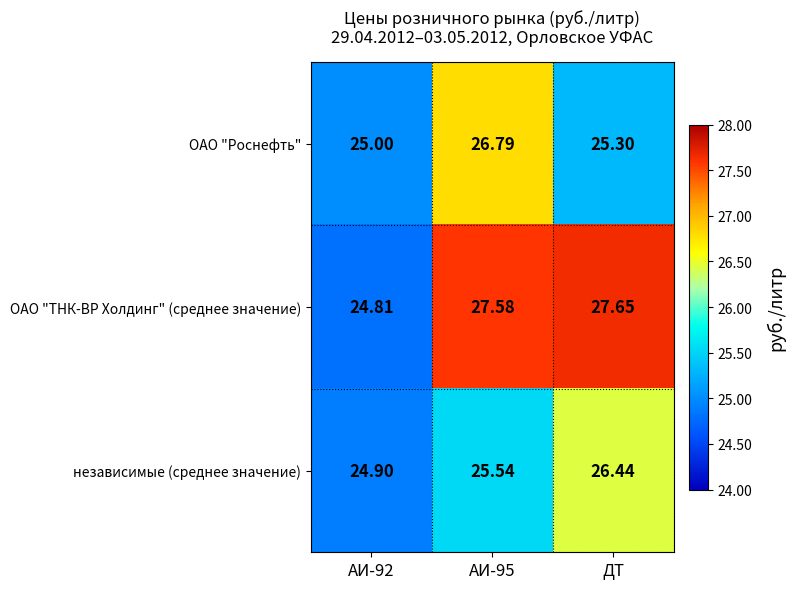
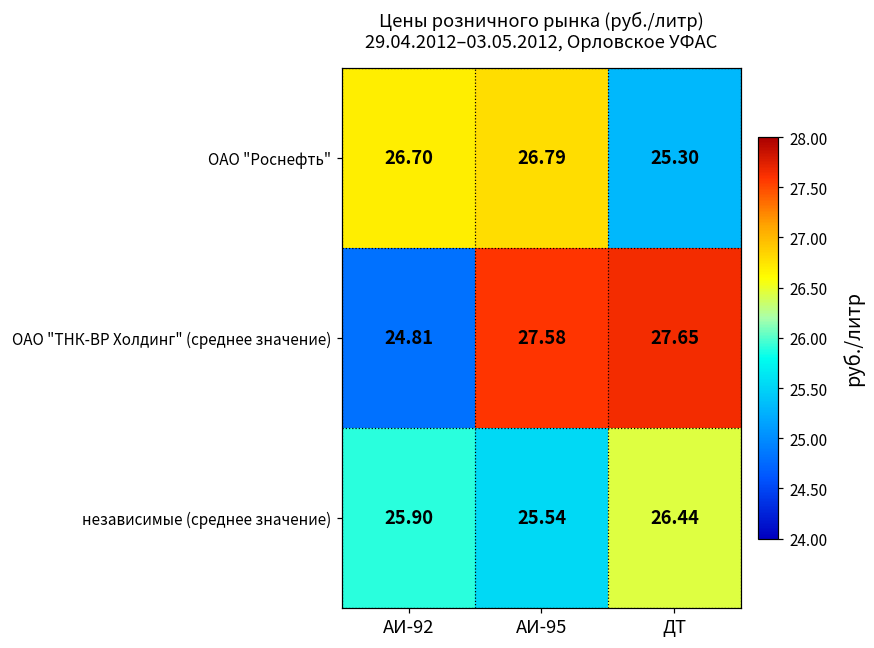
  {
    "ОАО \"Роснефть\"": {
-     "АИ-92": 25.00,
+     "АИ-92": 26.70,
      "АИ-95": 26.79,
      "ДТ": 25.30
    },
    "ОАО \"ТНК-ВР Холдинг\" (среднее значение)": {
      "АИ-92": 24.81,
      "АИ-95": 27.58,
      "ДТ": 27.65
    },
    "независимые (среднее значение)": {
-     "АИ-92": 24.90,
+     "АИ-92": 25.90,
      "АИ-95": 25.54,
      "ДТ": 26.44
    }
  }
